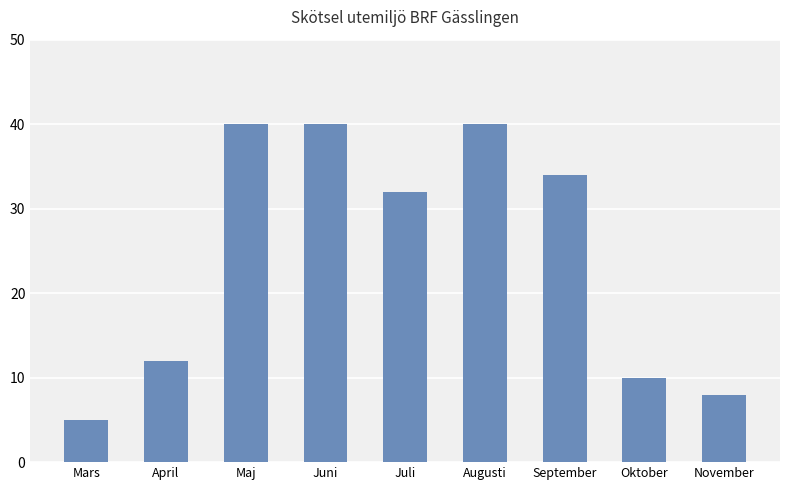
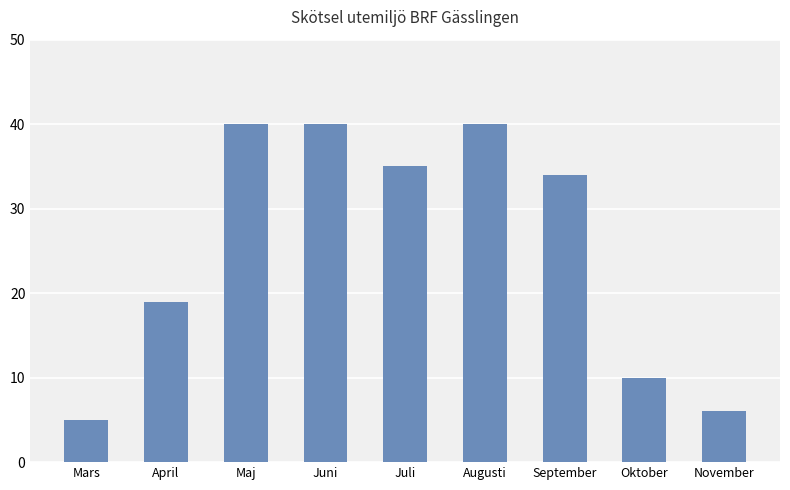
  {
    "Mars": 5,
-   "April": 12,
+   "April": 19,
    "Maj": 40,
    "Juni": 40,
-   "Juli": 32,
+   "Juli": 35,
    "Augusti": 40,
    "September": 34,
    "Oktober": 10,
-   "November": 8
+   "November": 6
  }
